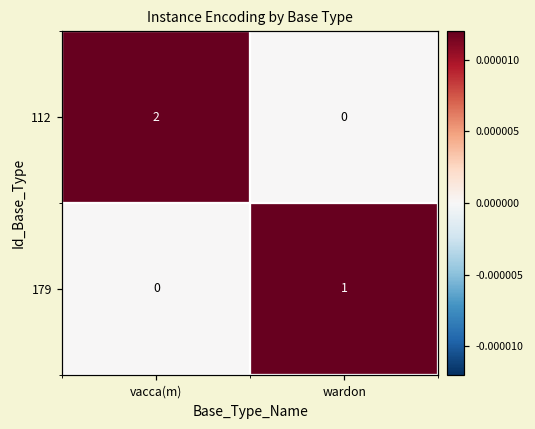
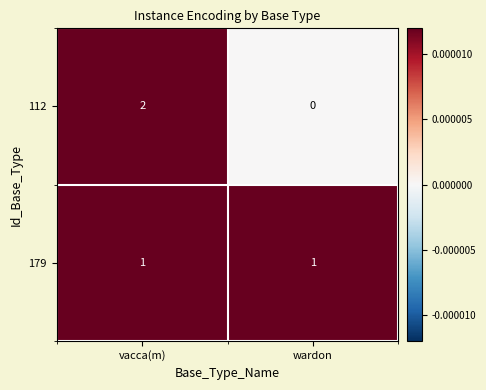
  {
    "112": {
      "vacca(m)": 2,
      "wardon": 0
    },
    "179": {
-     "vacca(m)": 0,
+     "vacca(m)": 1,
      "wardon": 1
    }
  }
